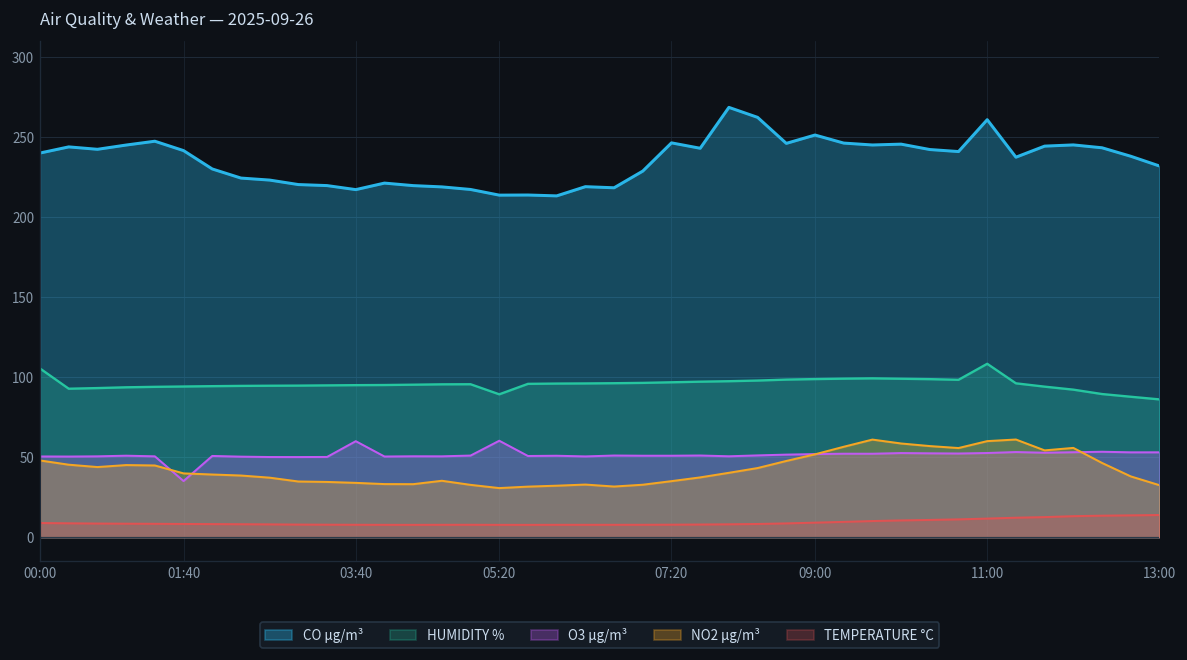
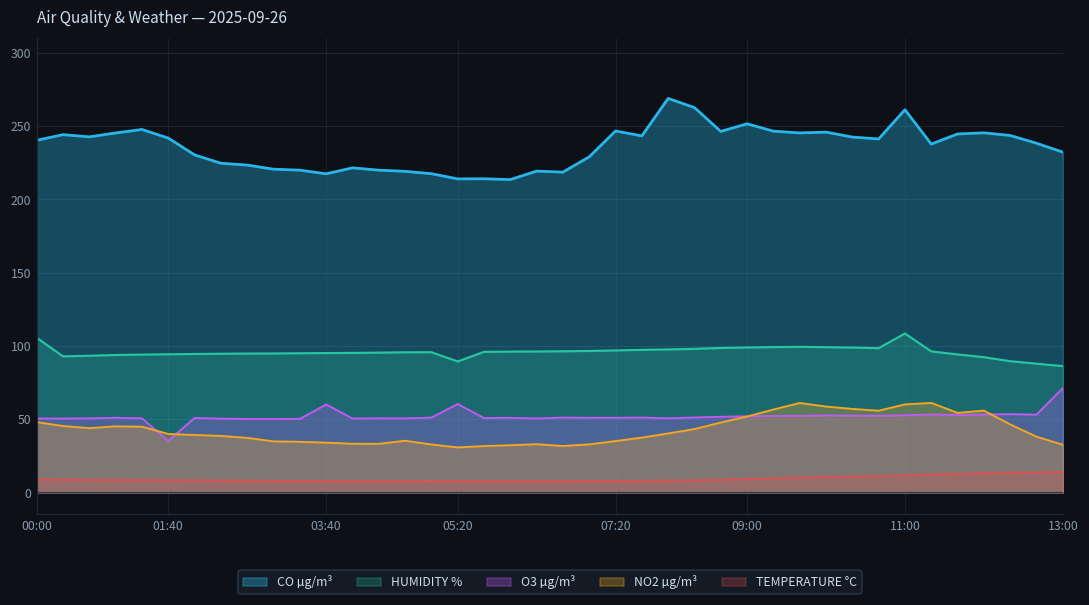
  {
    "CO µg/m³": {
      "00:00": 240,
      "01:40": 242,
      "03:40": 217,
      "05:20": 214,
      "07:20": 247,
      "09:00": 251,
      "11:00": 261,
      "13:00": 232
    },
    "HUMIDITY %": {
      "00:00": 105,
      "01:40": 94,
      "03:40": 95,
      "05:20": 89,
      "07:20": 97,
      "09:00": 99,
      "11:00": 108,
      "13:00": 86
    },
    "O3 µg/m³": {
      "00:00": 50,
      "01:40": 35,
      "03:40": 60,
      "05:20": 60,
      "07:20": 51,
      "11:00": 53,
-     "13:00": 53
+     "13:00": 71
    }
  }
